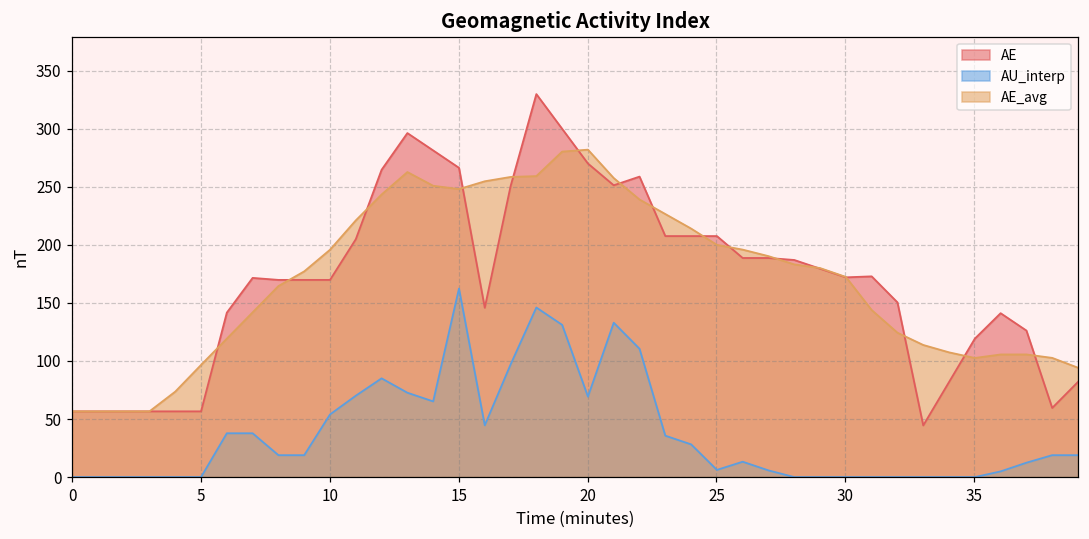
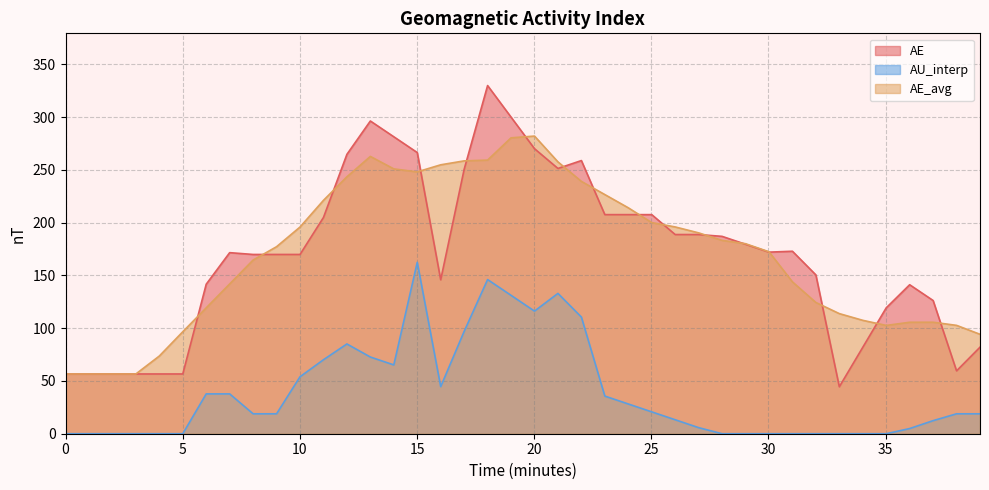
  {
    "AU_interp": {
      "0": 0,
      "5": 0,
      "10": 54,
      "15": 162,
-     "20": 69,
-     "25": 6
+     "20": 116,
+     "25": 21
    }
  }
